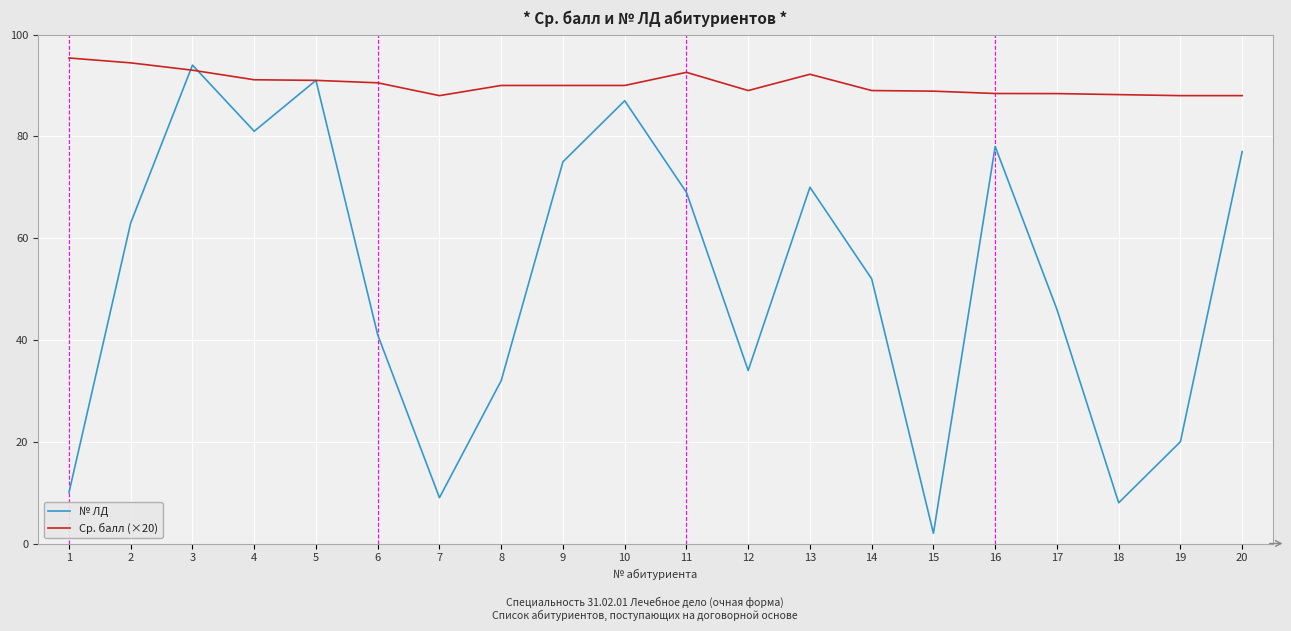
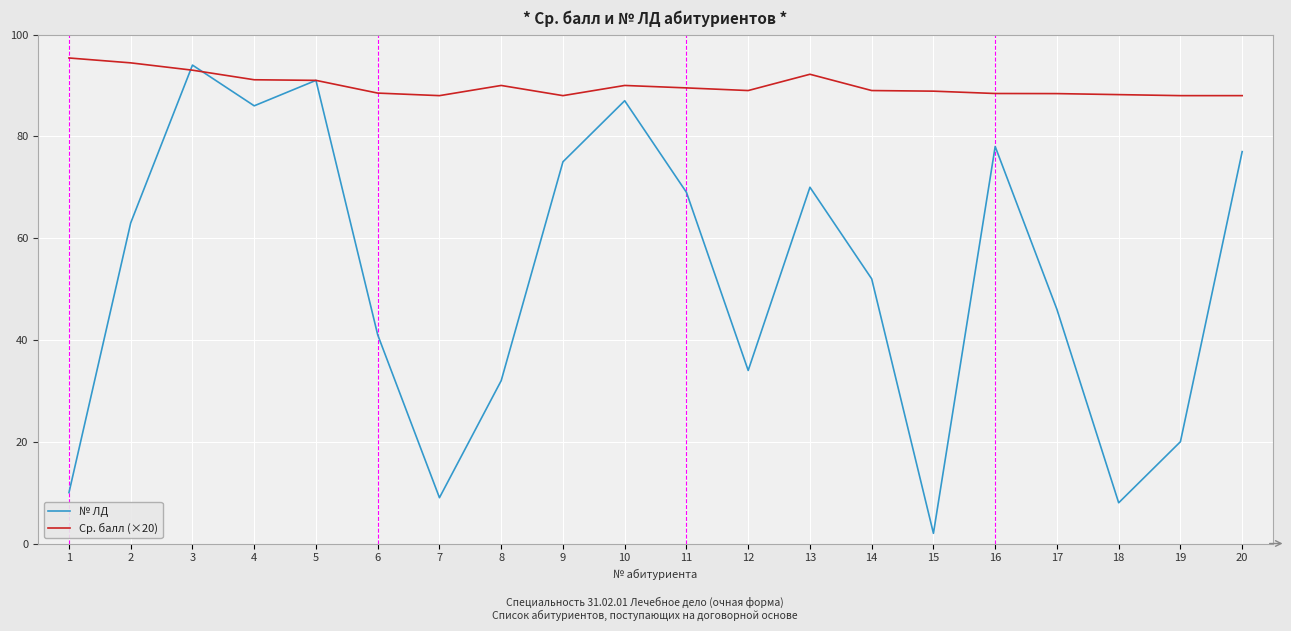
  {
    "№ ЛД": {
      "1": 10,
      "2": 63,
      "3": 94,
-     "4": 81,
+     "4": 86,
      "6": 41,
      "7": 9,
      "8": 32,
      "9": 75,
      "10": 87,
      "11": 69,
      "12": 34,
      "13": 70,
      "14": 52,
      "15": 2,
      "16": 78,
      "17": 46,
      "18": 8,
      "19": 20,
      "20": 77
    },
    "Ср. балл (×20)": {
      "1": 95,
      "2": 94,
      "3": 93,
      "4": 91,
-     "6": 91,
+     "6": 89,
      "7": 88,
      "8": 90,
-     "9": 90,
+     "9": 88,
      "10": 90,
-     "11": 93,
+     "11": 90,
      "12": 89,
      "13": 92,
      "14": 89,
      "15": 89,
      "16": 88,
      "17": 88,
      "18": 88,
      "19": 88,
      "20": 88
    }
  }
